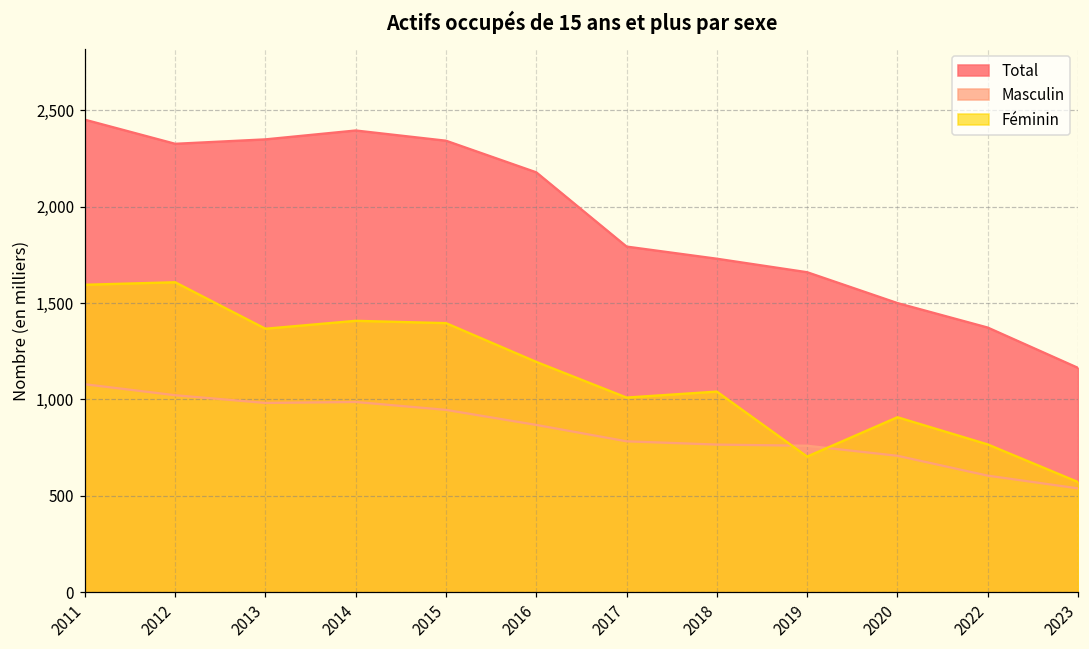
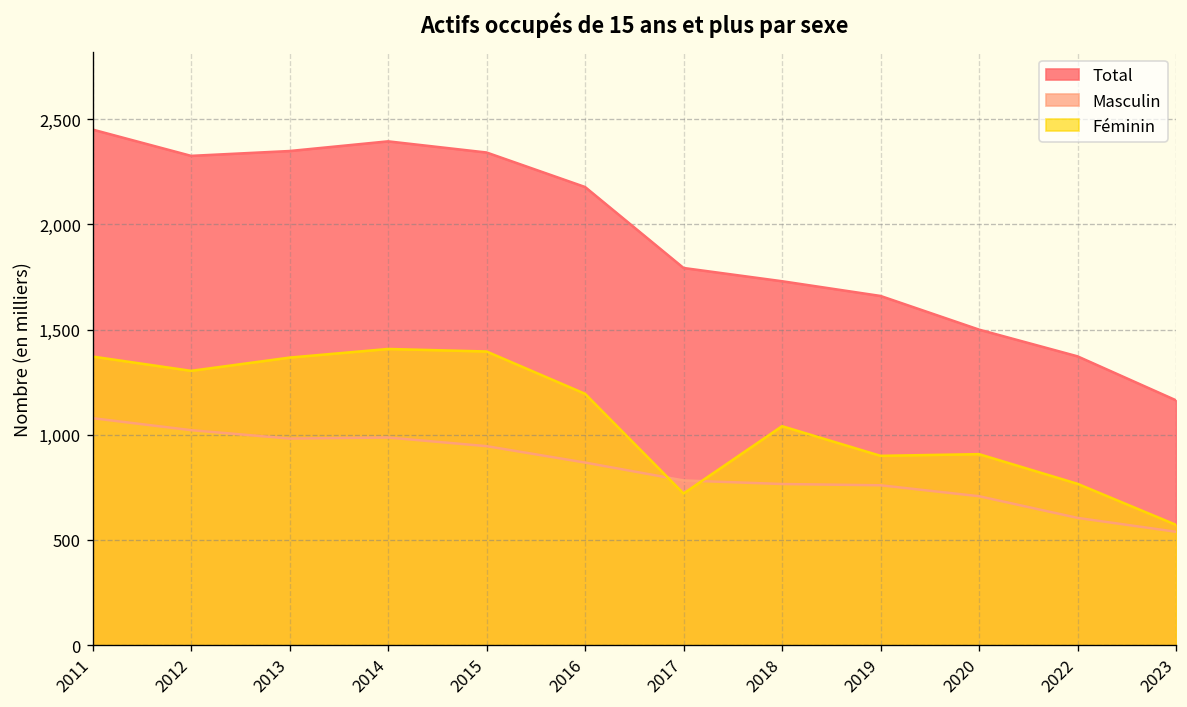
  {
    "Féminin": {
-     "2011": "1,600",
-     "2012": "1,610",
+     "2011": "1,370",
+     "2012": "1,300",
      "2013": "1,370",
      "2014": "1,410",
      "2015": "1,400",
      "2016": "1,200",
-     "2017": "1,010",
+     "2017": "720",
      "2018": "1,040",
-     "2019": "700",
+     "2019": "900",
      "2020": "910",
      "2022": "770",
      "2023": "570"
    }
  }
